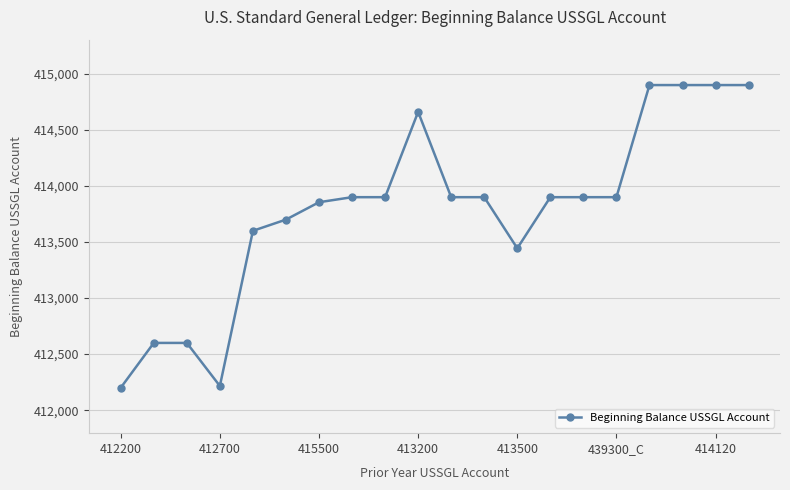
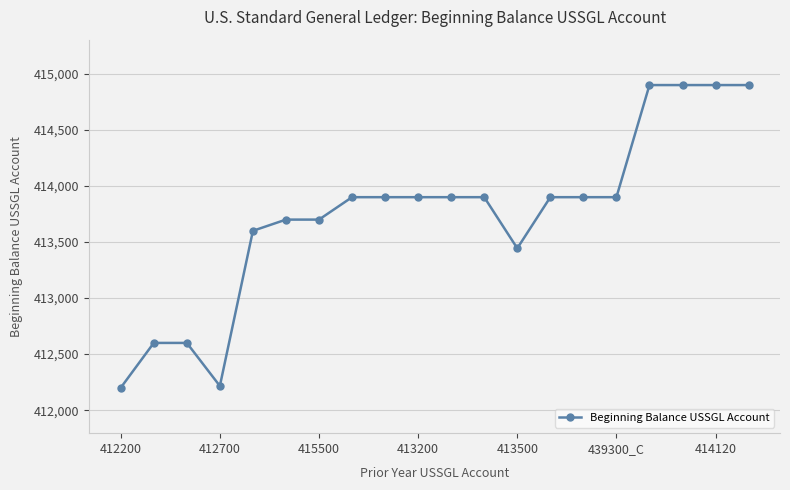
  {
    "412200": "412,200",
    "412700": "412,220",
-   "415500": "413,860",
-   "413200": "414,660",
+   "415500": "413,700",
+   "413200": "413,900",
    "413500": "413,440",
    "439300_C": "413,900",
    "414120": "414,900"
  }
